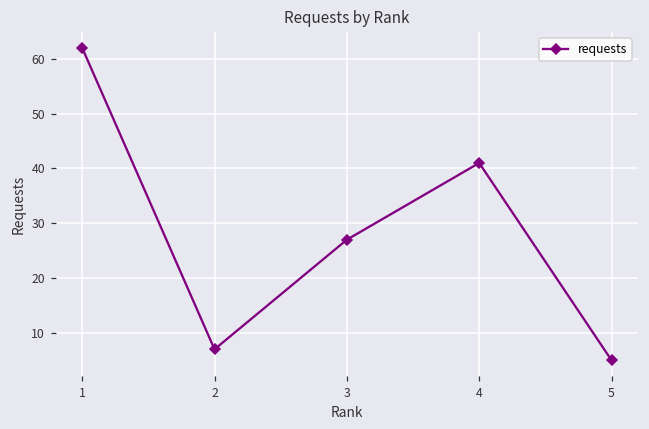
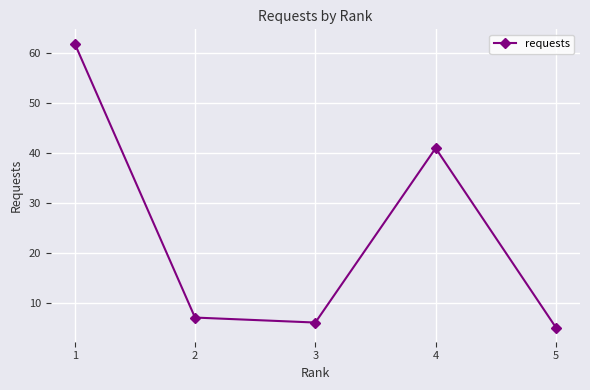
  {
    "1": 62,
    "2": 7,
-   "3": 27,
+   "3": 6,
    "4": 41,
    "5": 5
  }
